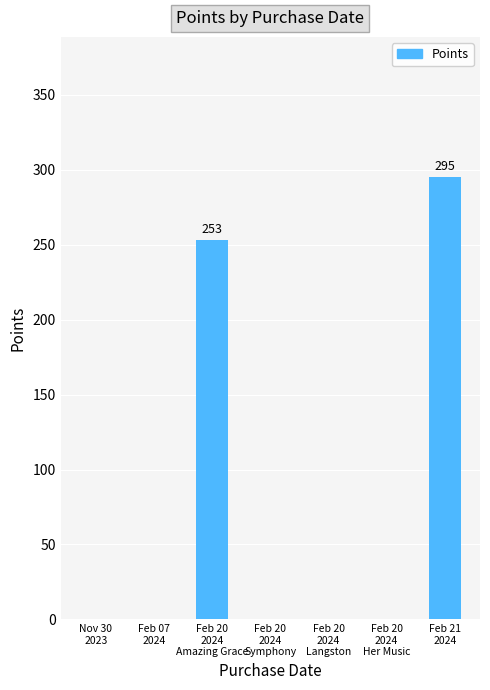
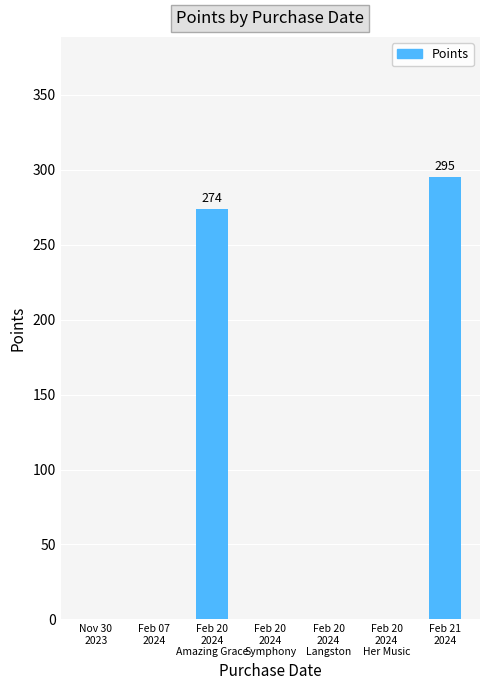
  {
-   "Feb 20 2024 Amazing Grace": 253,
+   "Feb 20 2024 Amazing Grace": 274,
    "Feb 21 2024": 295
  }
